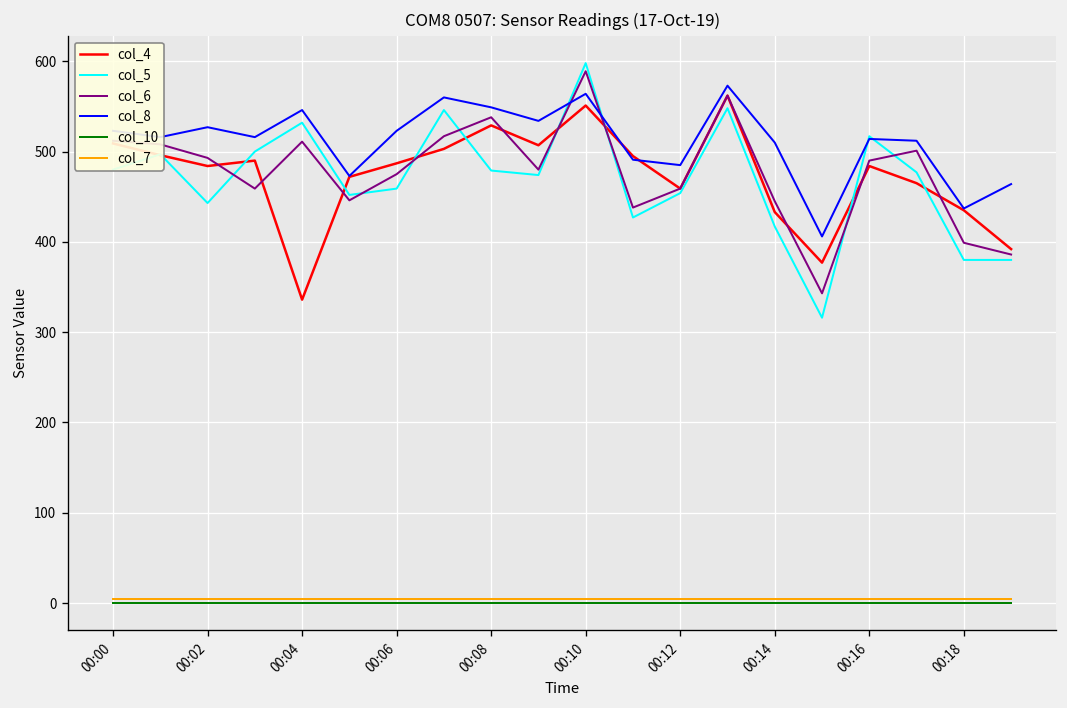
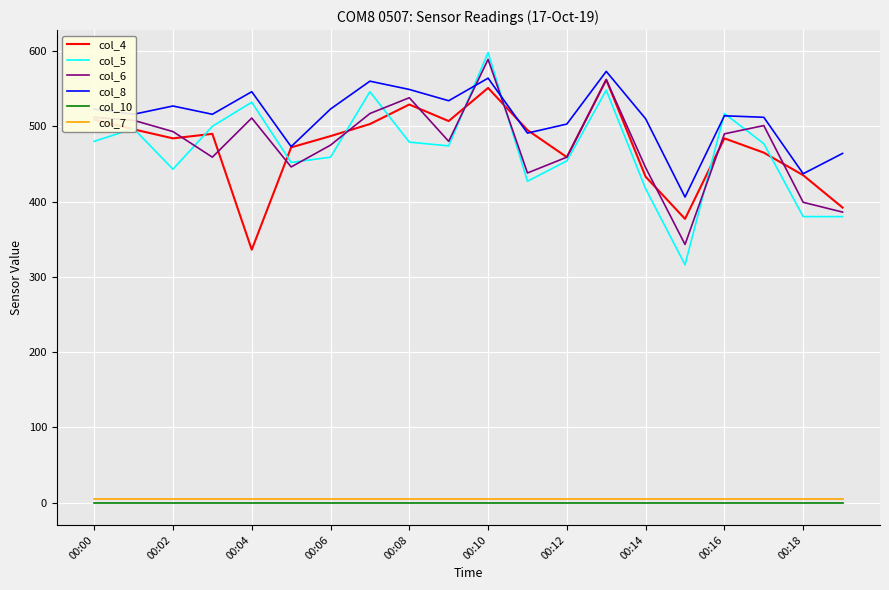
  {
    "col_4": {
      "00:02": 480,
      "00:04": 340,
      "00:06": 490,
      "00:08": 530,
      "00:10": 550,
      "00:14": 430,
      "00:16": 480
    },
    "col_5": {
      "00:00": 480,
      "00:02": 440,
      "00:04": 530,
      "00:06": 460,
      "00:08": 480,
      "00:10": 600,
      "00:12": 450,
      "00:14": 420,
      "00:18": 380
    },
    "col_6": {
      "00:02": 490,
      "00:04": 510,
      "00:06": 480,
      "00:08": 540,
      "00:10": 590,
      "00:14": 450,
      "00:16": 490,
      "00:18": 400
    },
    "col_8": {
      "00:02": 530,
      "00:04": 550,
      "00:06": 520,
      "00:08": 550,
      "00:10": 560,
-     "00:12": 490,
+     "00:12": 500,
      "00:14": 510
    },
    "col_10": {
      "00:00": 0,
      "00:02": 0,
      "00:04": 0,
      "00:06": 0,
      "00:08": 0,
      "00:10": 0,
      "00:12": 0,
      "00:14": 0,
      "00:16": 0,
      "00:18": 0
    },
    "col_7": {
      "00:00": 10,
      "00:02": 10,
      "00:04": 10,
      "00:06": 10,
      "00:08": 10,
      "00:10": 10,
      "00:12": 10,
      "00:14": 10,
      "00:16": 10,
      "00:18": 10
    }
  }
